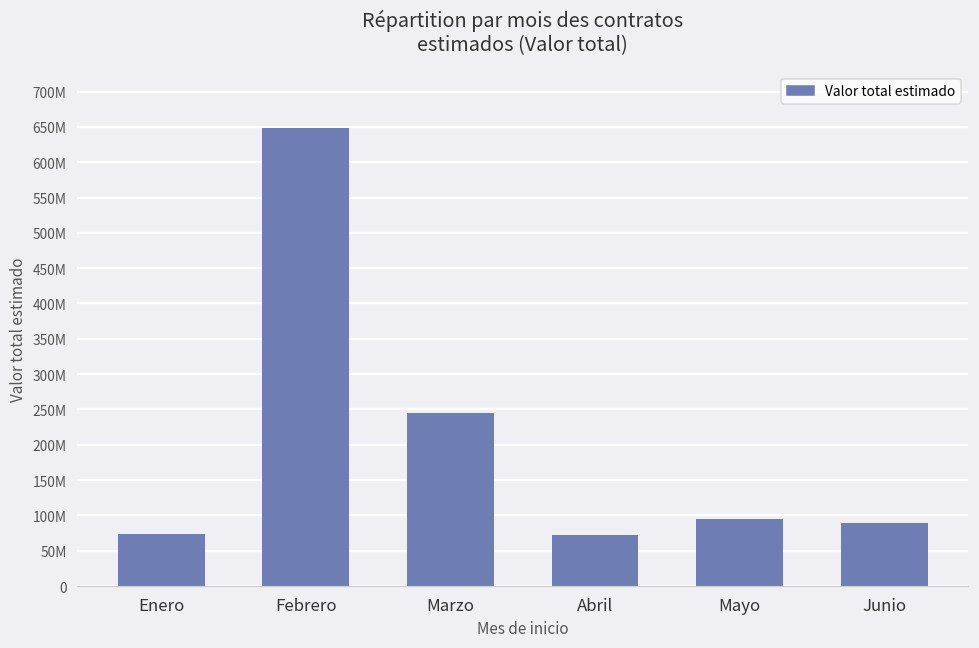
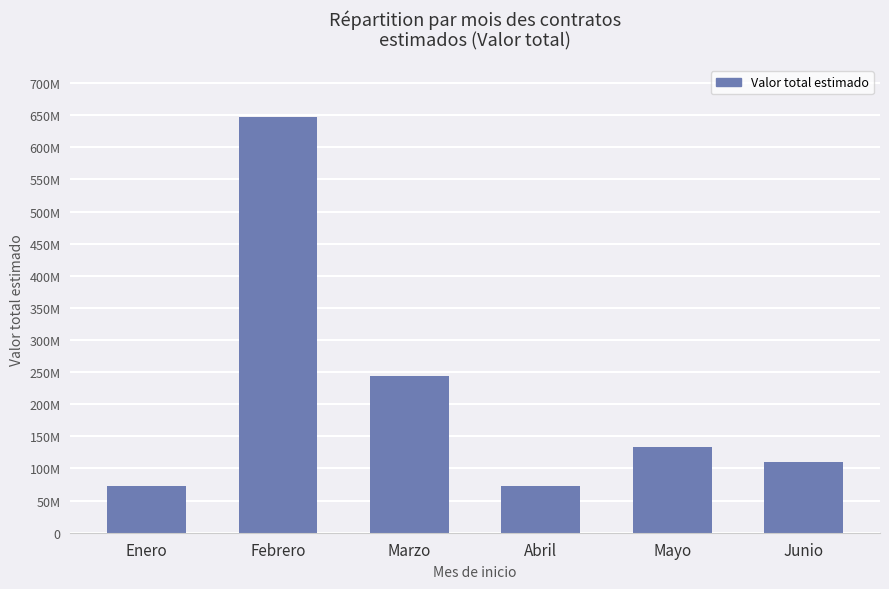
  {
    "Enero": 70000000,
    "Febrero": 650000000,
    "Marzo": 240000000,
    "Abril": 70000000,
-   "Mayo": 100000000,
-   "Junio": 90000000
+   "Mayo": 130000000,
+   "Junio": 110000000
  }
